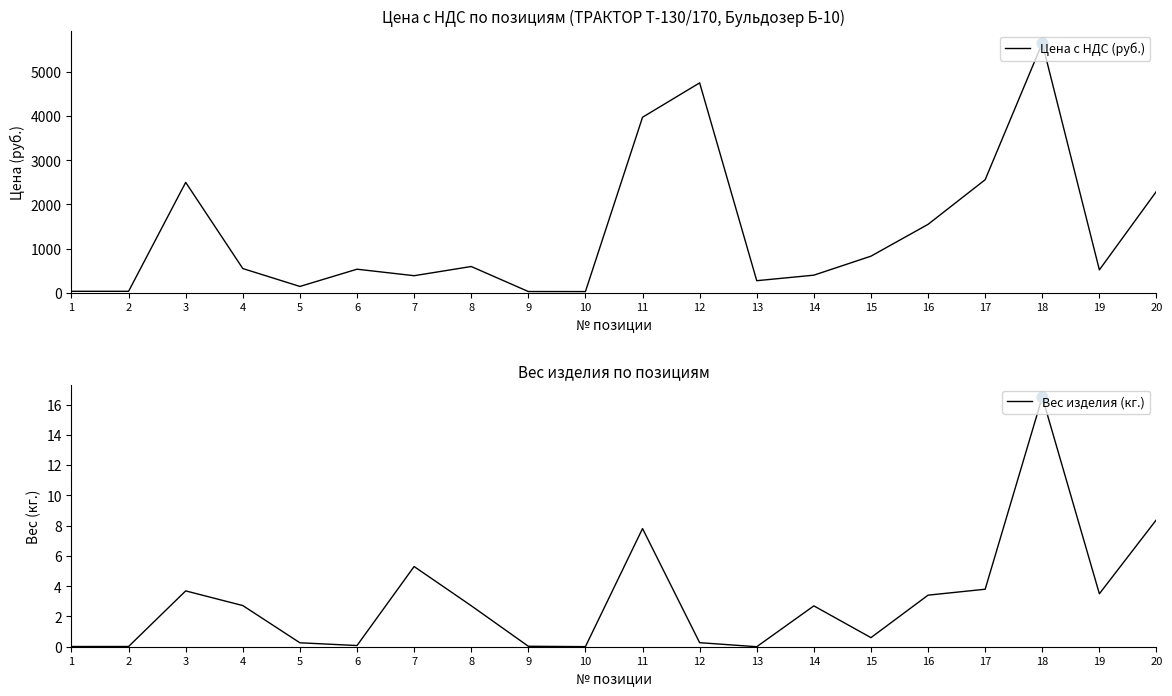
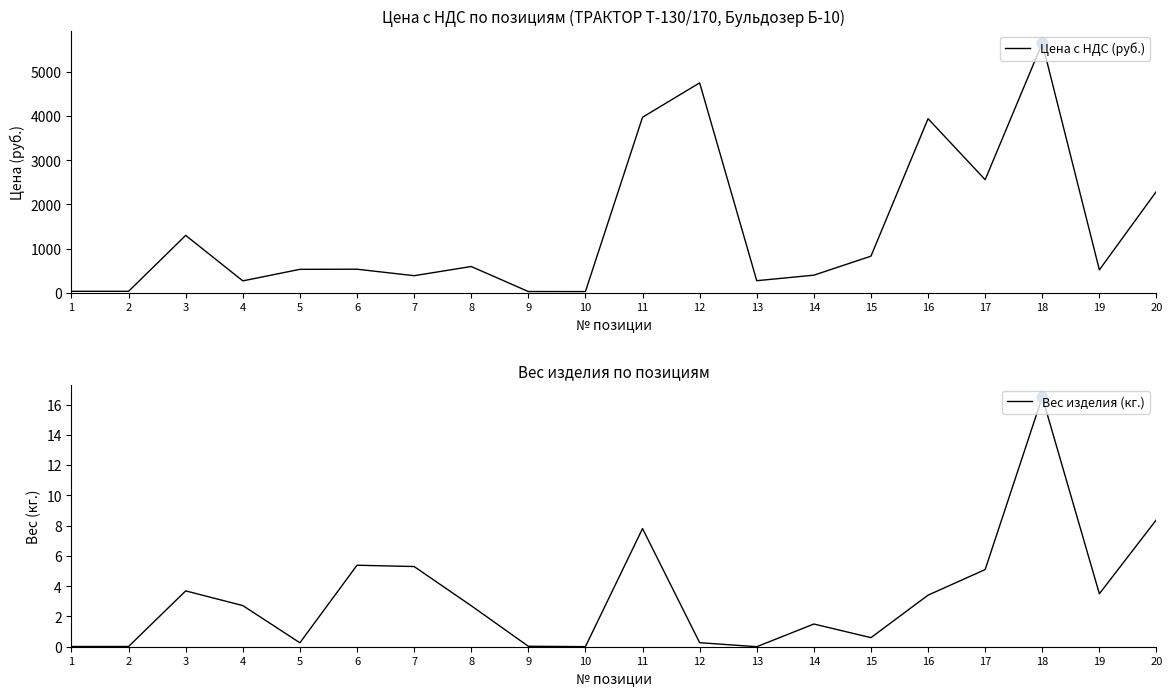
  {
    "Цена с НДС по позициям (ТРАКТОР Т-130/170, Бульдозер Б-10)": {
      "Цена с НДС (руб.)": {
        "1": 0,
        "2": 0,
-       "3": 2500,
-       "4": 600,
-       "5": 100,
+       "3": 1300,
+       "4": 300,
+       "5": 500,
        "6": 500,
        "7": 400,
        "8": 600,
        "9": 0,
        "10": 0,
        "11": 4000,
        "12": 4800,
        "13": 300,
        "14": 400,
        "15": 800,
-       "16": 1600,
+       "16": 3900,
        "17": 2600,
        "19": 500,
        "20": 2300
      }
    },
    "Вес изделия по позициям": {
      "Вес изделия (кг.)": {
        "1": 0.0,
        "2": 0.0,
        "3": 3.7,
        "4": 2.7,
        "5": 0.3,
-       "6": 0.1,
+       "6": 5.4,
        "7": 5.3,
        "8": 2.7,
        "9": 0.0,
        "10": 0.0,
        "11": 7.8,
        "12": 0.3,
        "13": 0.0,
-       "14": 2.7,
+       "14": 1.5,
        "15": 0.6,
        "16": 3.4,
-       "17": 3.8,
+       "17": 5.1,
        "19": 3.5,
        "20": 8.4
      }
    }
  }
